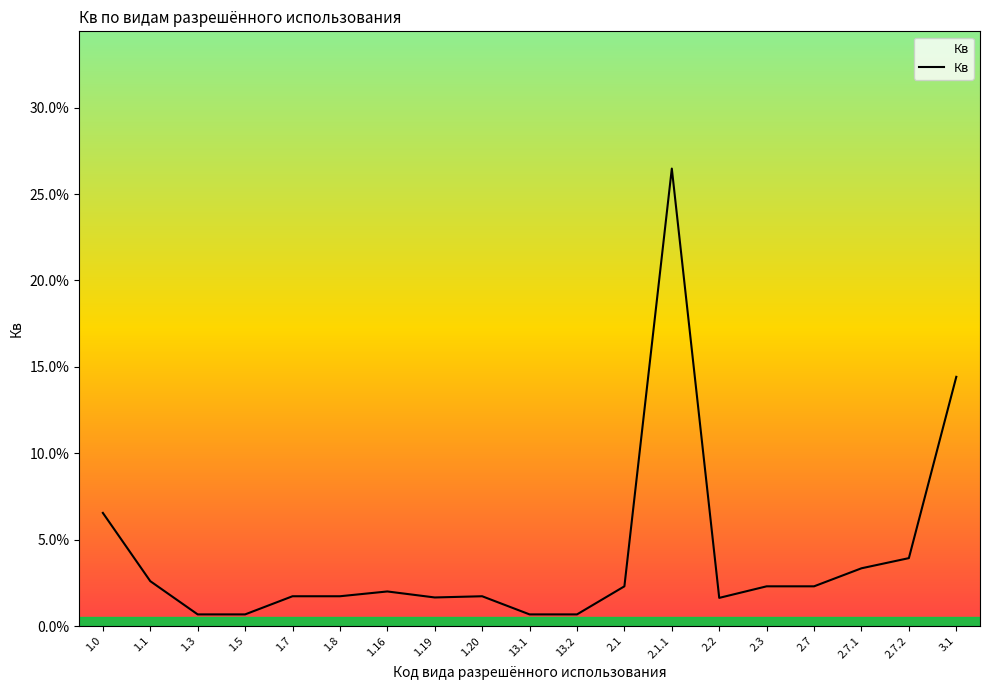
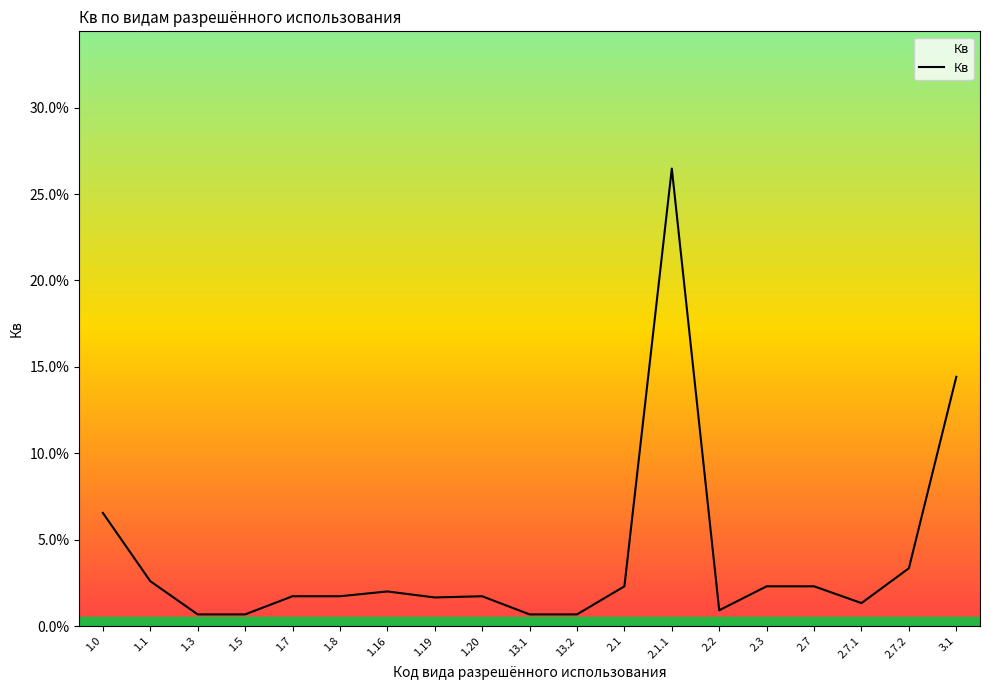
  {
    "1.0": "6.5%",
    "1.1": "2.6%",
    "1.3": "0.7%",
    "1.5": "0.7%",
    "1.7": "1.7%",
    "1.8": "1.7%",
    "1.16": "2.0%",
    "1.19": "1.7%",
    "1.20": "1.7%",
    "13.1": "0.7%",
    "13.2": "0.7%",
    "2.1": "2.3%",
    "2.1.1": "26.5%",
-   "2.2": "1.6%",
+   "2.2": "0.9%",
    "2.3": "2.3%",
    "2.7": "2.3%",
-   "2.7.1": "3.3%",
-   "2.7.2": "3.9%",
+   "2.7.1": "1.3%",
+   "2.7.2": "3.3%",
    "3.1": "14.4%"
  }
